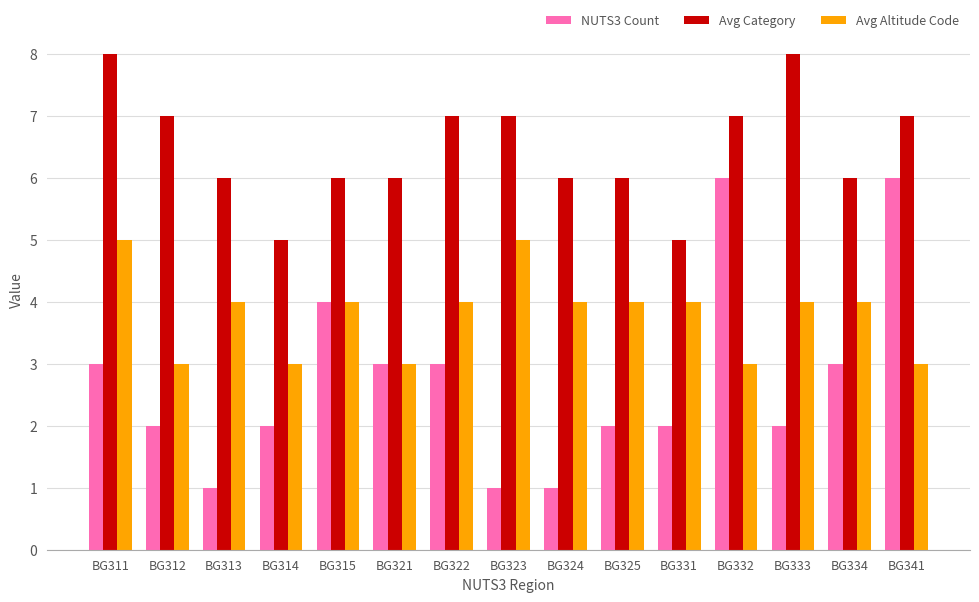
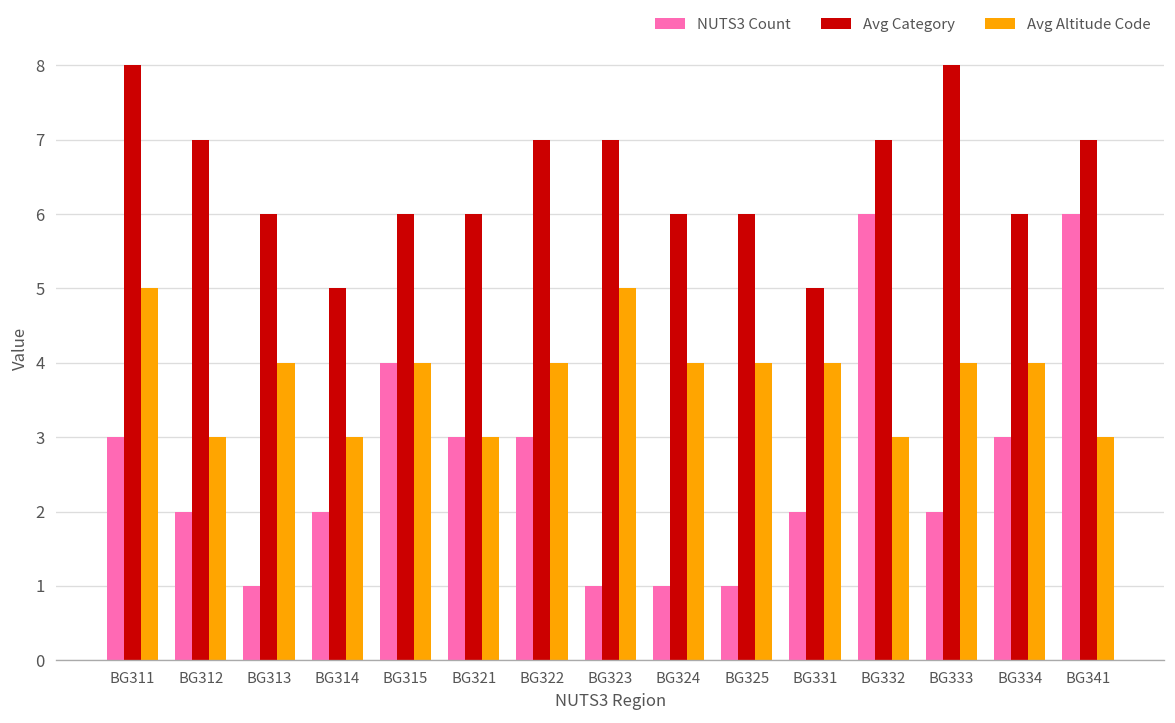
  {
    "NUTS3 Count": {
      "BG311": 3,
      "BG312": 2,
      "BG313": 1,
      "BG314": 2,
      "BG315": 4,
      "BG321": 3,
      "BG322": 3,
      "BG323": 1,
      "BG324": 1,
-     "BG325": 2,
+     "BG325": 1,
      "BG331": 2,
      "BG332": 6,
      "BG333": 2,
      "BG334": 3,
      "BG341": 6
    },
    "Avg Category": {
      "BG311": 8,
      "BG312": 7,
      "BG313": 6,
      "BG314": 5,
      "BG315": 6,
      "BG321": 6,
      "BG322": 7,
      "BG323": 7,
      "BG324": 6,
      "BG325": 6,
      "BG331": 5,
      "BG332": 7,
      "BG333": 8,
      "BG334": 6,
      "BG341": 7
    },
    "Avg Altitude Code": {
      "BG311": 5,
      "BG312": 3,
      "BG313": 4,
      "BG314": 3,
      "BG315": 4,
      "BG321": 3,
      "BG322": 4,
      "BG323": 5,
      "BG324": 4,
      "BG325": 4,
      "BG331": 4,
      "BG332": 3,
      "BG333": 4,
      "BG334": 4,
      "BG341": 3
    }
  }
